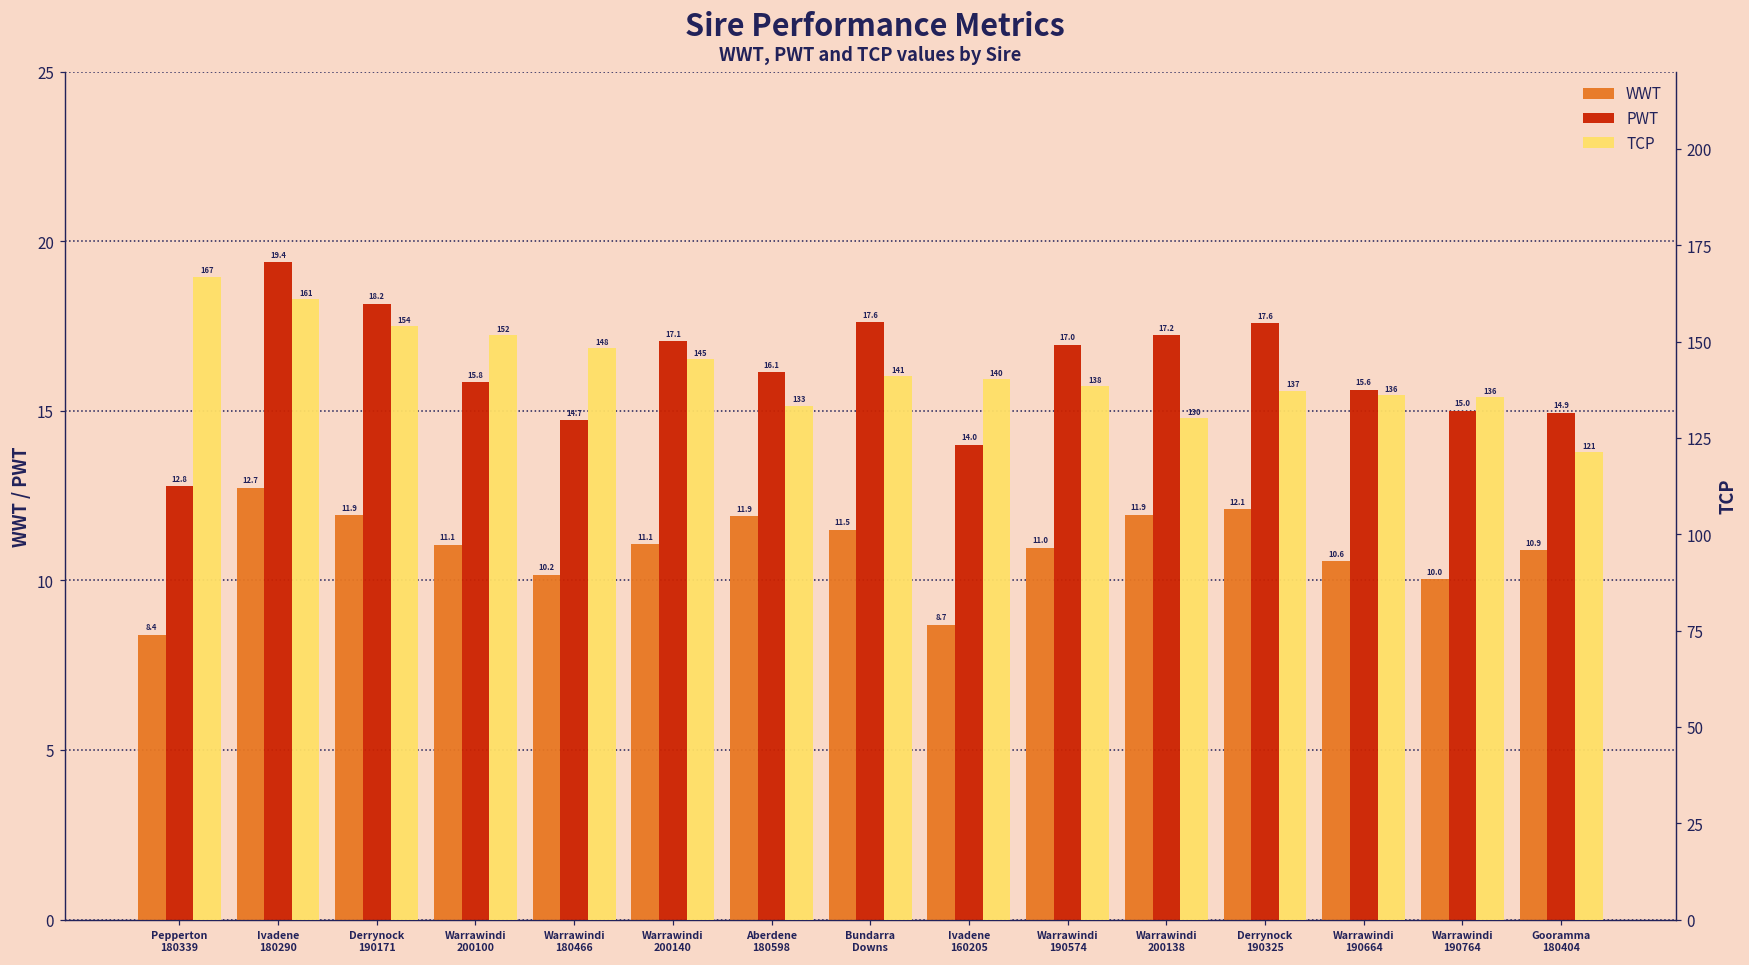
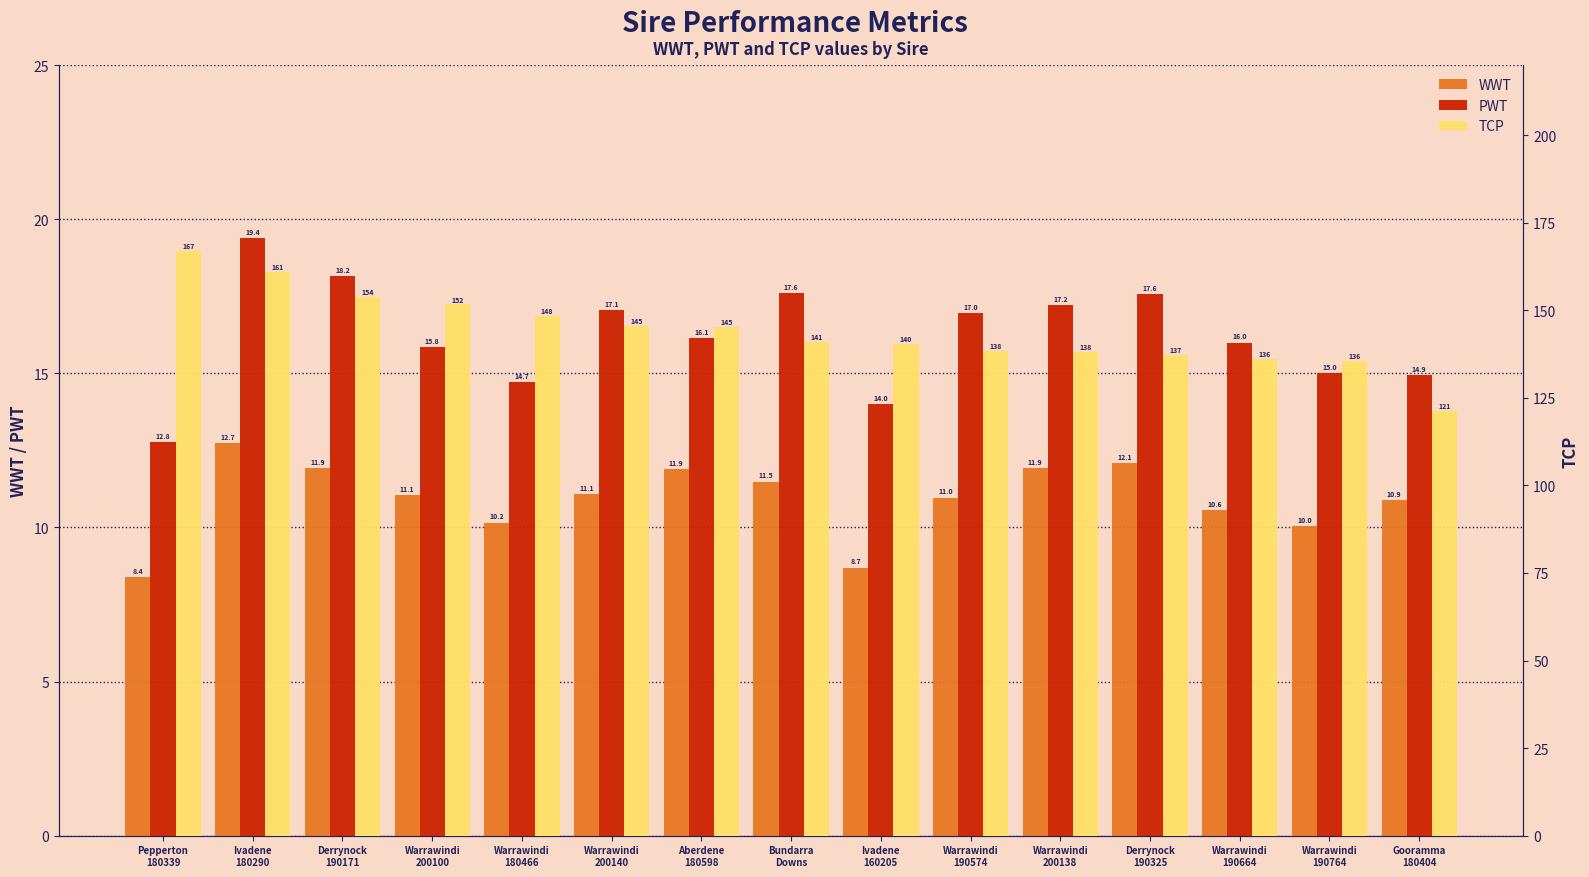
  {
    "WWT": {
      "Pepperton 180339": 8.4,
      "Ivadene 180290": 12.7,
      "Derrynock 190171": 11.9,
      "Warrawindi 200100": 11.1,
      "Warrawindi 180466": 10.2,
      "Warrawindi 200140": 11.1,
      "Aberdene 180598": 11.9,
      "Bundarra Downs": 11.5,
      "Ivadene 160205": 8.7,
      "Warrawindi 190574": 11.0,
      "Warrawindi 200138": 11.9,
      "Derrynock 190325": 12.1,
      "Warrawindi 190664": 10.6,
      "Warrawindi 190764": 10.0,
      "Gooramma 180404": 10.9
    },
    "PWT": {
      "Pepperton 180339": 12.8,
      "Ivadene 180290": 19.4,
      "Derrynock 190171": 18.2,
      "Warrawindi 200100": 15.8,
      "Warrawindi 180466": 14.7,
      "Warrawindi 200140": 17.1,
      "Aberdene 180598": 16.1,
      "Bundarra Downs": 17.6,
      "Ivadene 160205": 14.0,
      "Warrawindi 190574": 17.0,
      "Warrawindi 200138": 17.2,
      "Derrynock 190325": 17.6,
-     "Warrawindi 190664": 15.6,
+     "Warrawindi 190664": 16.0,
      "Warrawindi 190764": 15.0,
      "Gooramma 180404": 14.9
    },
    "TCP": {
      "Pepperton 180339": 167,
      "Ivadene 180290": 161,
      "Derrynock 190171": 154,
      "Warrawindi 200100": 152,
      "Warrawindi 180466": 148,
      "Warrawindi 200140": 145,
-     "Aberdene 180598": 133,
+     "Aberdene 180598": 145,
      "Bundarra Downs": 141,
      "Ivadene 160205": 140,
      "Warrawindi 190574": 138,
-     "Warrawindi 200138": 130,
+     "Warrawindi 200138": 138,
      "Derrynock 190325": 137,
      "Warrawindi 190664": 136,
      "Warrawindi 190764": 136,
      "Gooramma 180404": 121
    }
  }
